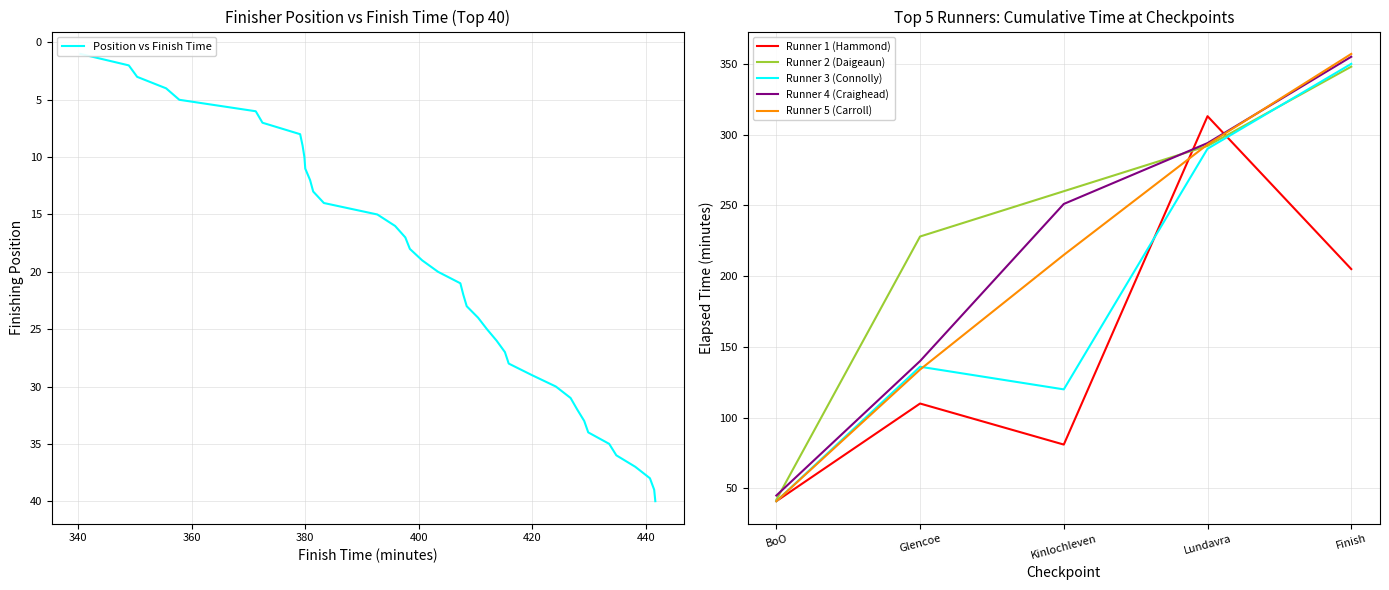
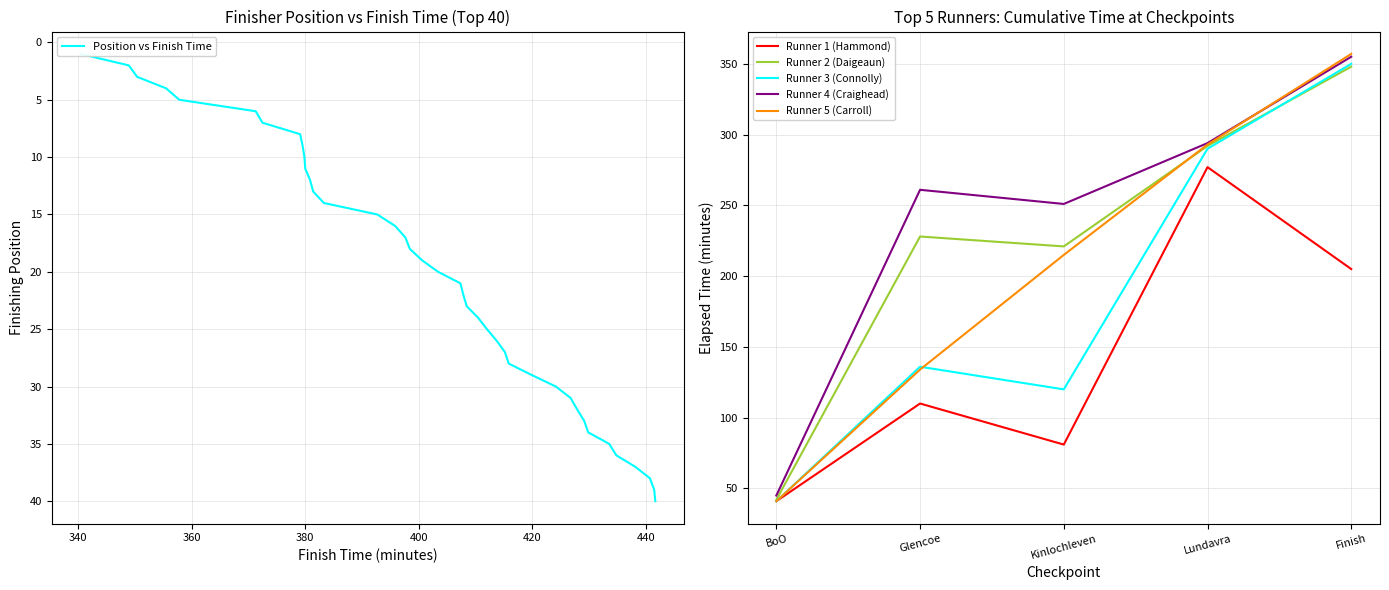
  {
    "Top 5 Runners: Cumulative Time at Checkpoints": {
      "Runner 1 (Hammond)": {
        "Glencoe": 110,
        "Kinlochleven": 81,
-       "Lundavra": 313,
+       "Lundavra": 277,
        "Finish": 205
      },
      "Runner 2 (Daigeaun)": {
        "Glencoe": 228,
-       "Kinlochleven": 260,
+       "Kinlochleven": 221,
        "Finish": 348
      },
      "Runner 3 (Connolly)": {
        "Glencoe": 136,
        "Kinlochleven": 120,
        "Lundavra": 290,
        "Finish": 350
      },
      "Runner 4 (Craighead)": {
        "BoO": 45,
-       "Glencoe": 140,
+       "Glencoe": 261,
        "Kinlochleven": 251,
        "Finish": 355
      },
      "Runner 5 (Carroll)": {
        "Glencoe": 134,
        "Kinlochleven": 215,
        "Finish": 357
      }
    }
  }
